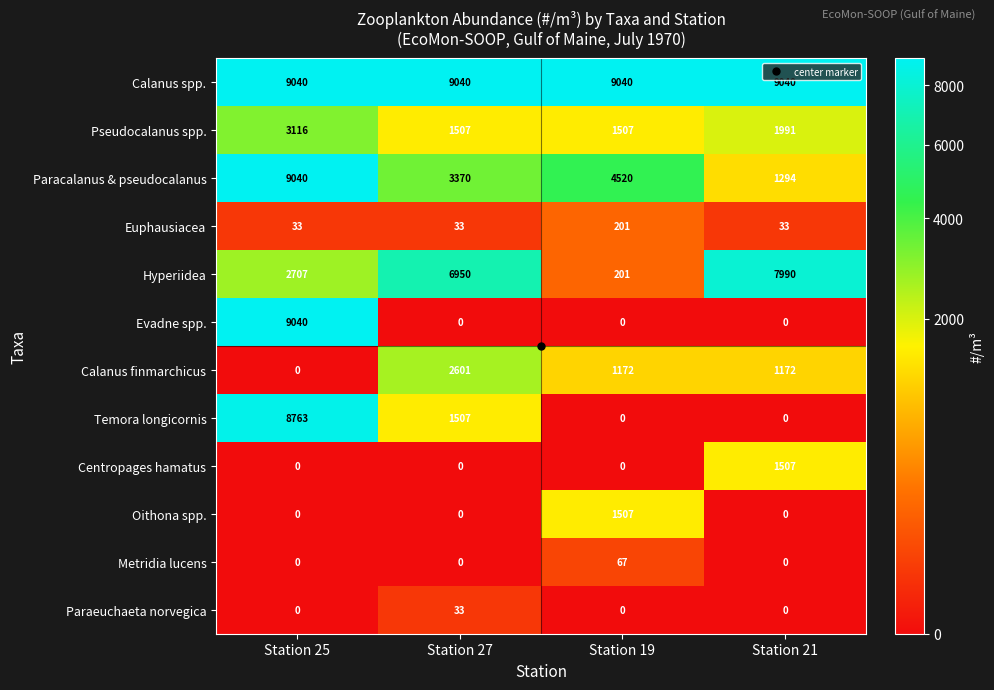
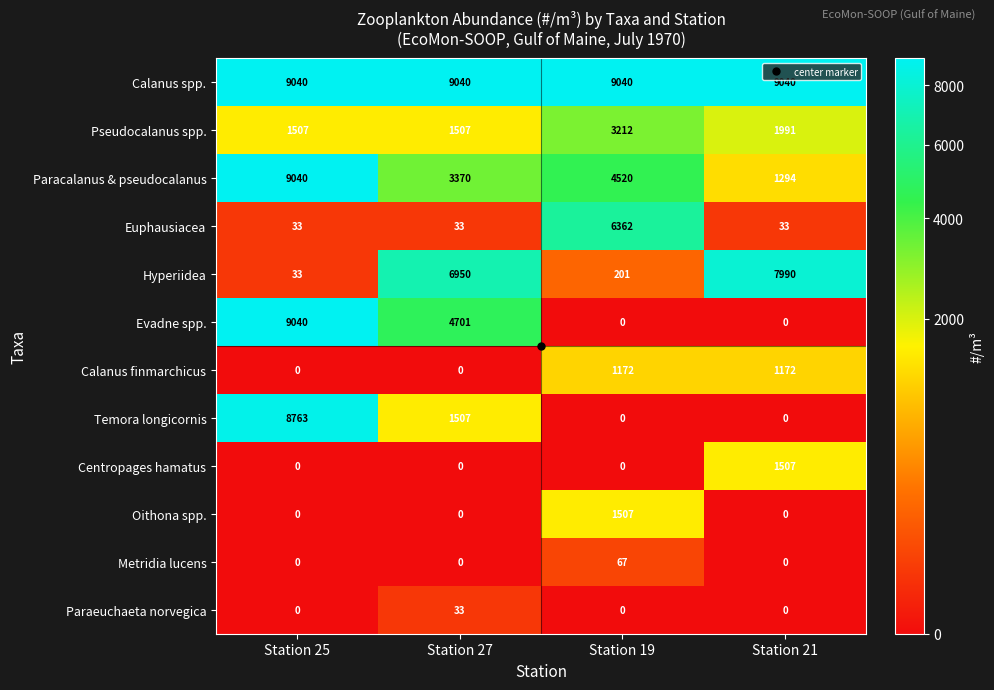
  {
    "Calanus spp.": {
      "Station 25": 9040,
      "Station 27": 9040,
      "Station 19": 9040
    },
    "Pseudocalanus spp.": {
-     "Station 25": 3116,
+     "Station 25": 1507,
      "Station 27": 1507,
-     "Station 19": 1507,
+     "Station 19": 3212,
      "Station 21": 1991
    },
    "Paracalanus & pseudocalanus": {
      "Station 25": 9040,
      "Station 27": 3370,
      "Station 19": 4520,
      "Station 21": 1294
    },
    "Euphausiacea": {
      "Station 25": 33,
      "Station 27": 33,
-     "Station 19": 201,
+     "Station 19": 6362,
      "Station 21": 33
    },
    "Hyperiidea": {
-     "Station 25": 2707,
+     "Station 25": 33,
      "Station 27": 6950,
      "Station 19": 201,
      "Station 21": 7990
    },
    "Evadne spp.": {
      "Station 25": 9040,
-     "Station 27": 0,
+     "Station 27": 4701,
      "Station 19": 0,
      "Station 21": 0
    },
    "Calanus finmarchicus": {
      "Station 25": 0,
-     "Station 27": 2601,
+     "Station 27": 0,
      "Station 19": 1172,
      "Station 21": 1172
    },
    "Temora longicornis": {
      "Station 25": 8763,
      "Station 27": 1507,
      "Station 19": 0,
      "Station 21": 0
    },
    "Centropages hamatus": {
      "Station 25": 0,
      "Station 27": 0,
      "Station 19": 0,
      "Station 21": 1507
    },
    "Oithona spp.": {
      "Station 25": 0,
      "Station 27": 0,
      "Station 19": 1507,
      "Station 21": 0
    },
    "Metridia lucens": {
      "Station 25": 0,
      "Station 27": 0,
      "Station 19": 67,
      "Station 21": 0
    },
    "Paraeuchaeta norvegica": {
      "Station 25": 0,
      "Station 27": 33,
      "Station 19": 0,
      "Station 21": 0
    }
  }
